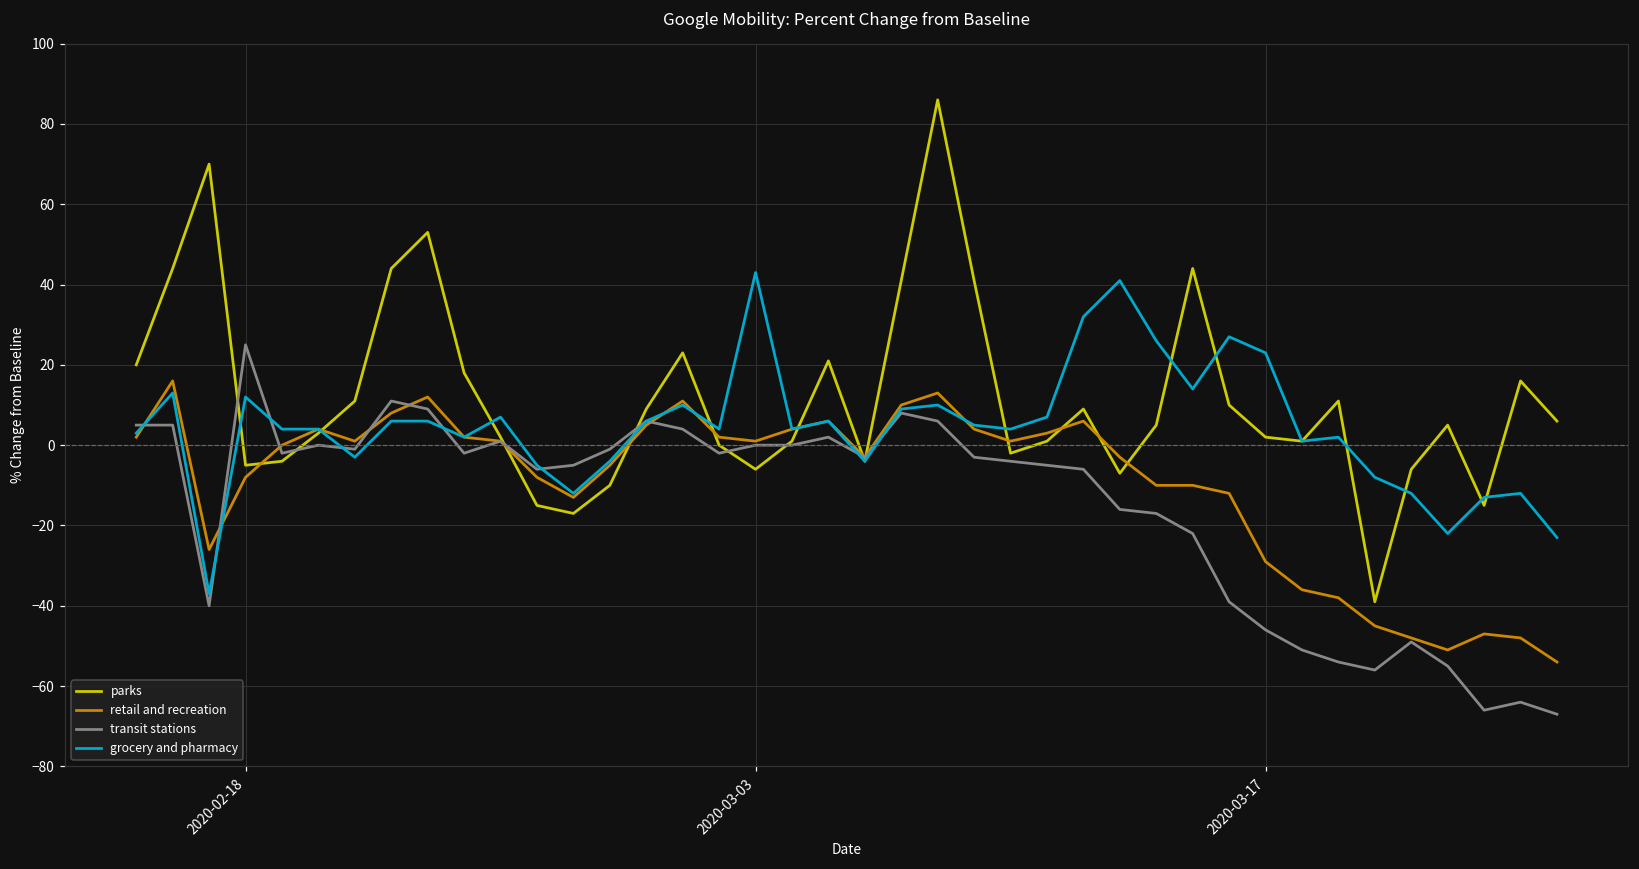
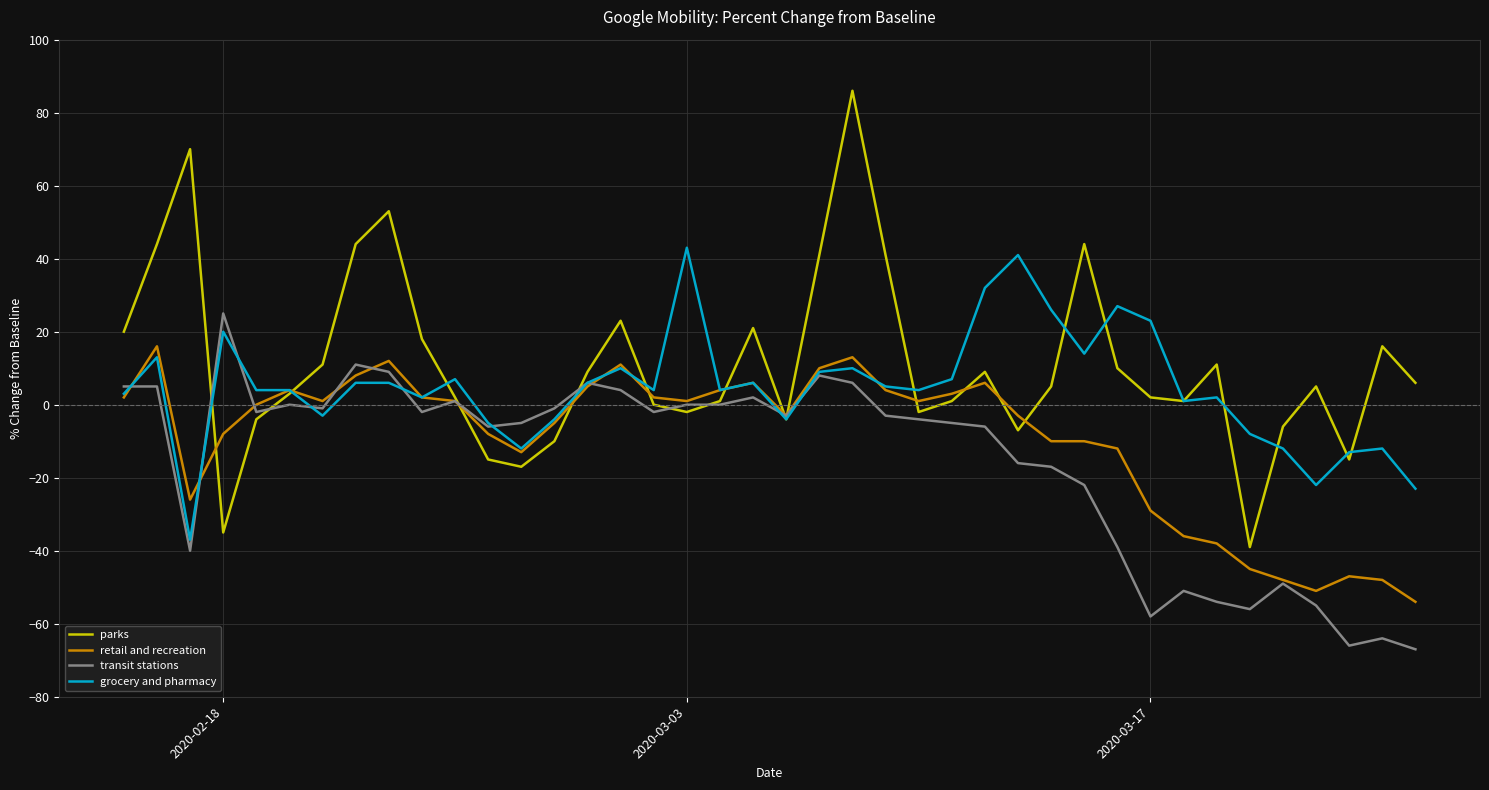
  {
    "parks": {
-     "2020-02-18": -5,
-     "2020-03-03": -6,
+     "2020-02-18": -35,
+     "2020-03-03": -2,
      "2020-03-17": 2
    },
    "retail and recreation": {
      "2020-02-18": -8,
      "2020-03-03": 1,
      "2020-03-17": -29
    },
    "transit stations": {
      "2020-02-18": 25,
      "2020-03-03": 0,
-     "2020-03-17": -46
+     "2020-03-17": -58
    },
    "grocery and pharmacy": {
-     "2020-02-18": 12,
+     "2020-02-18": 20,
      "2020-03-03": 43,
      "2020-03-17": 23
    }
  }
